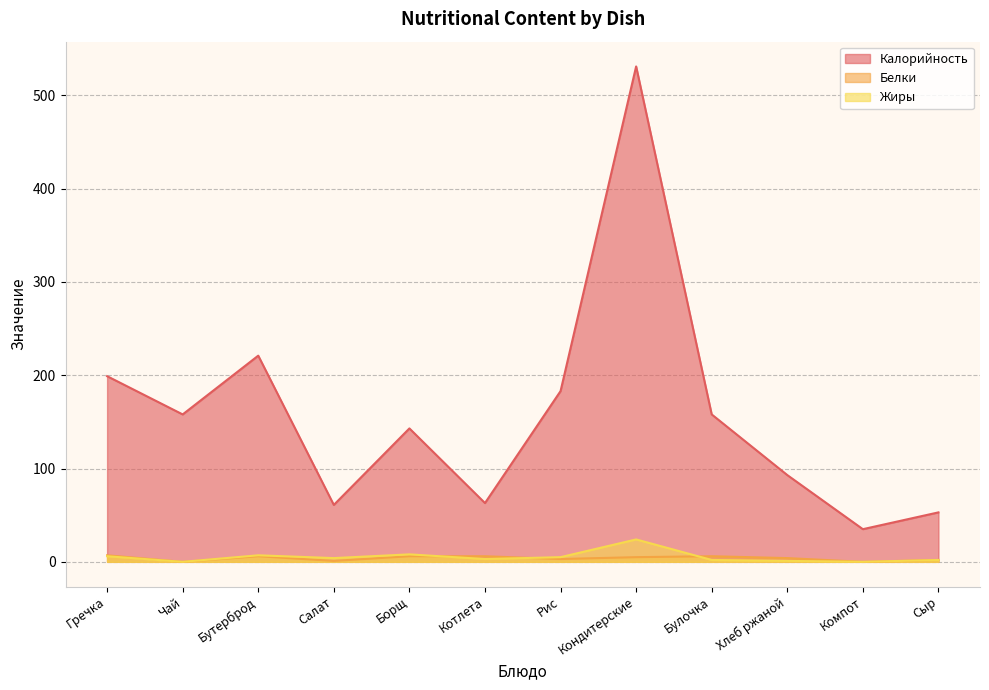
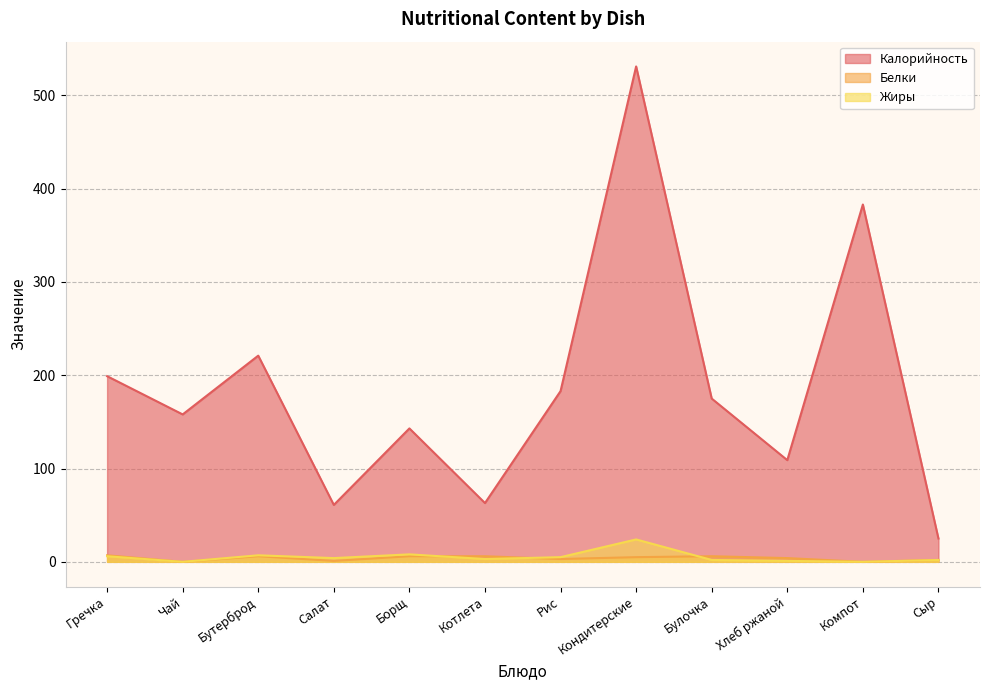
  {
    "Калорийность": {
      "Гречка": 200,
      "Чай": 160,
      "Бутерброд": 220,
      "Салат": 60,
      "Борщ": 140,
      "Котлета": 60,
      "Рис": 180,
      "Кондитерские": 530,
-     "Булочка": 160,
-     "Хлеб ржаной": 90,
-     "Компот": 40,
-     "Сыр": 50
+     "Булочка": 180,
+     "Хлеб ржаной": 110,
+     "Компот": 380,
+     "Сыр": 30
    }
  }
